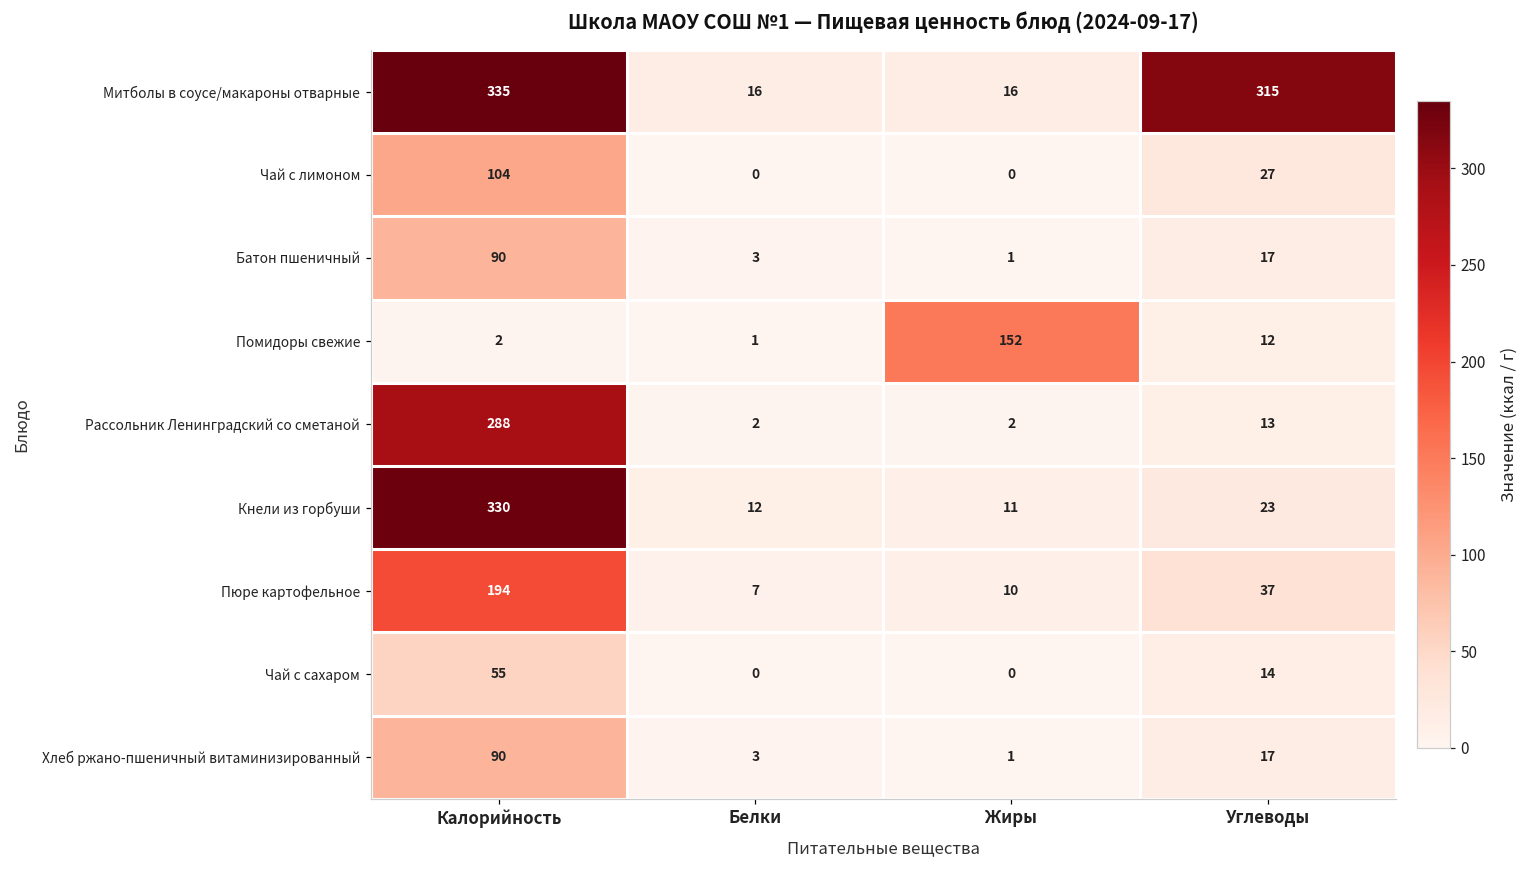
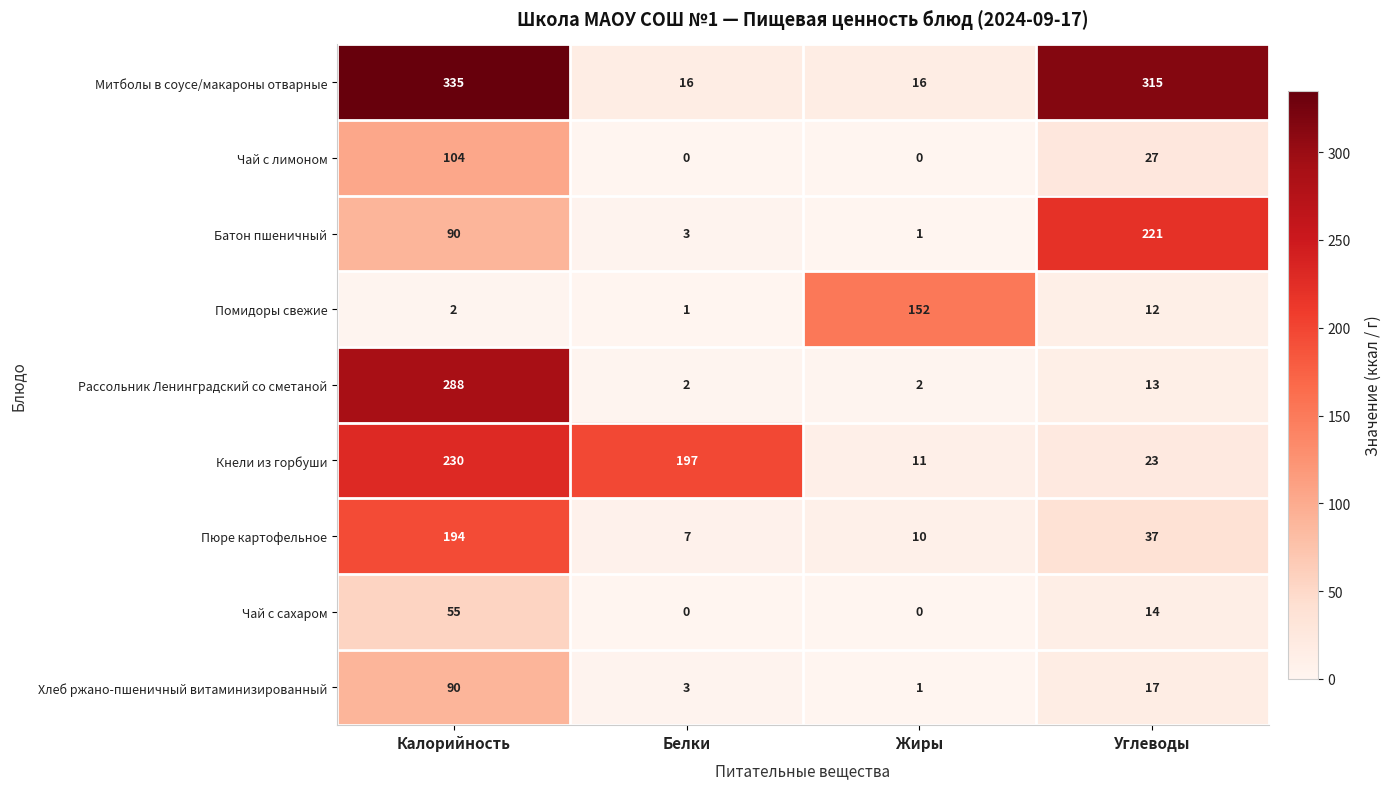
  {
    "Митболы в соусе/макароны отварные": {
      "Калорийность": 335,
      "Белки": 16,
      "Жиры": 16,
      "Углеводы": 315
    },
    "Чай с лимоном": {
      "Калорийность": 104,
      "Белки": 0,
      "Жиры": 0,
      "Углеводы": 27
    },
    "Батон пшеничный": {
      "Калорийность": 90,
      "Белки": 3,
      "Жиры": 1,
-     "Углеводы": 17
+     "Углеводы": 221
    },
    "Помидоры свежие": {
      "Калорийность": 2,
      "Белки": 1,
      "Жиры": 152,
      "Углеводы": 12
    },
    "Рассольник Ленинградский со сметаной": {
      "Калорийность": 288,
      "Белки": 2,
      "Жиры": 2,
      "Углеводы": 13
    },
    "Кнели из горбуши": {
-     "Калорийность": 330,
-     "Белки": 12,
+     "Калорийность": 230,
+     "Белки": 197,
      "Жиры": 11,
      "Углеводы": 23
    },
    "Пюре картофельное": {
      "Калорийность": 194,
      "Белки": 7,
      "Жиры": 10,
      "Углеводы": 37
    },
    "Чай с сахаром": {
      "Калорийность": 55,
      "Белки": 0,
      "Жиры": 0,
      "Углеводы": 14
    },
    "Хлеб ржано-пшеничный витаминизированный": {
      "Калорийность": 90,
      "Белки": 3,
      "Жиры": 1,
      "Углеводы": 17
    }
  }
